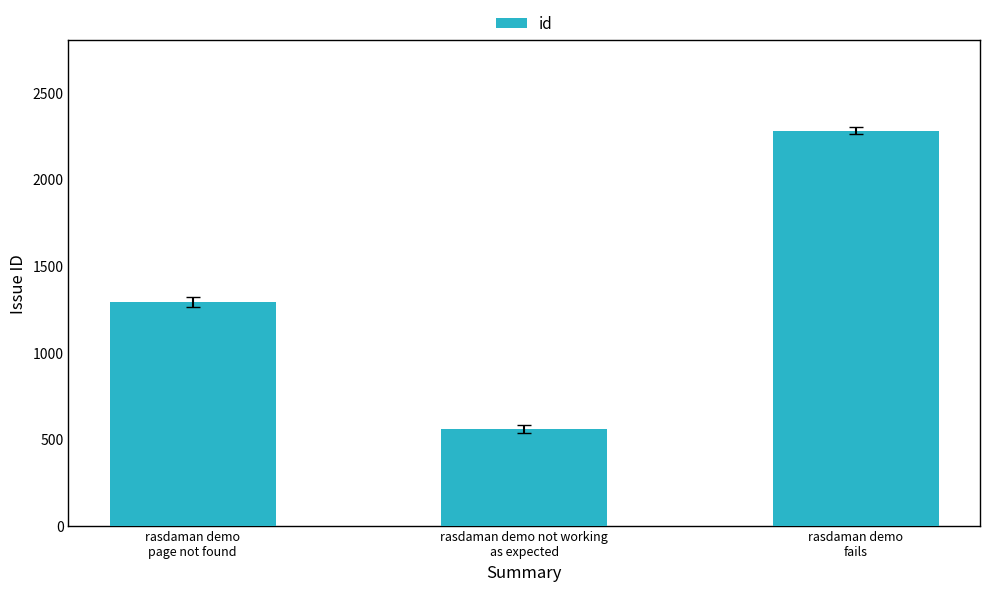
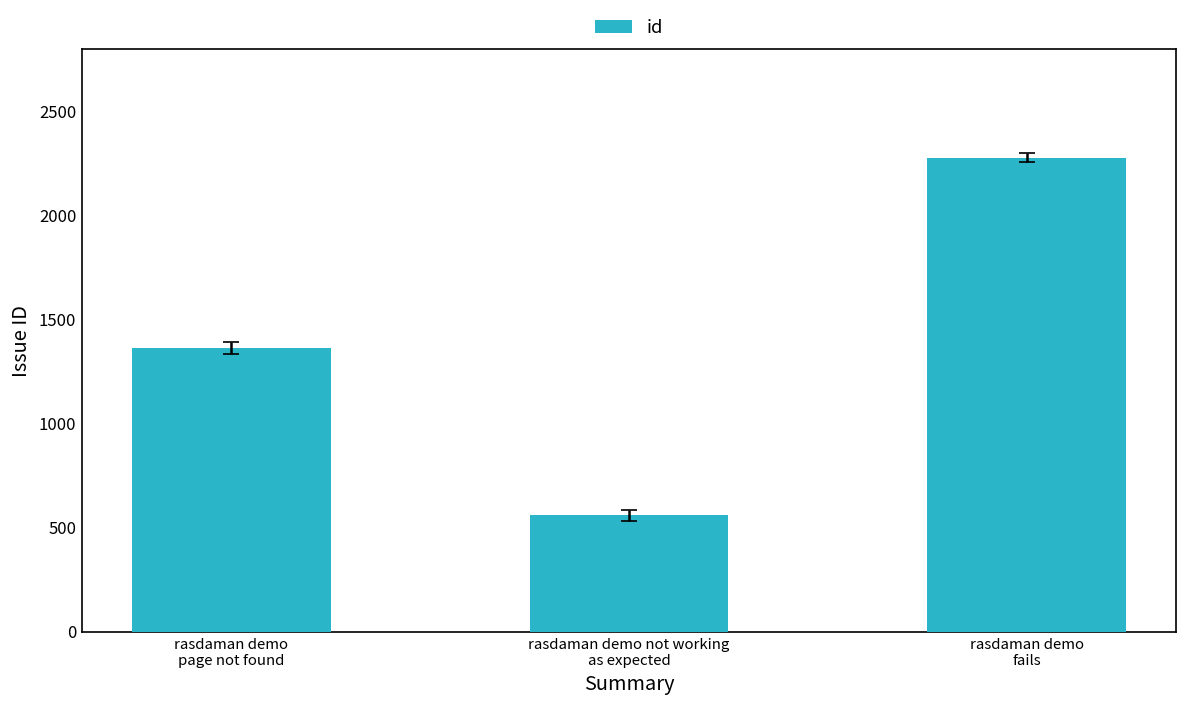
  {
    "id": {
-     "rasdaman demo page not found": 1290,
+     "rasdaman demo page not found": 1360,
      "rasdaman demo not working as expected": 560,
      "rasdaman demo fails": 2280
    }
  }
